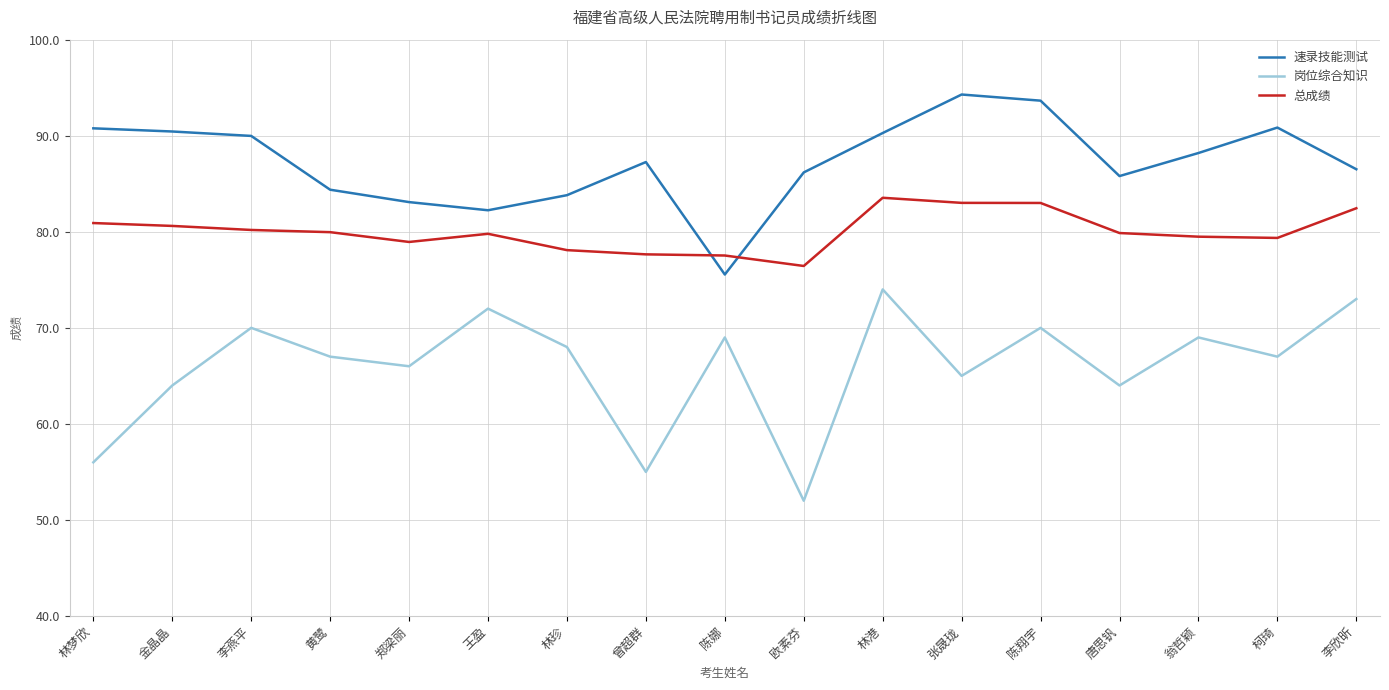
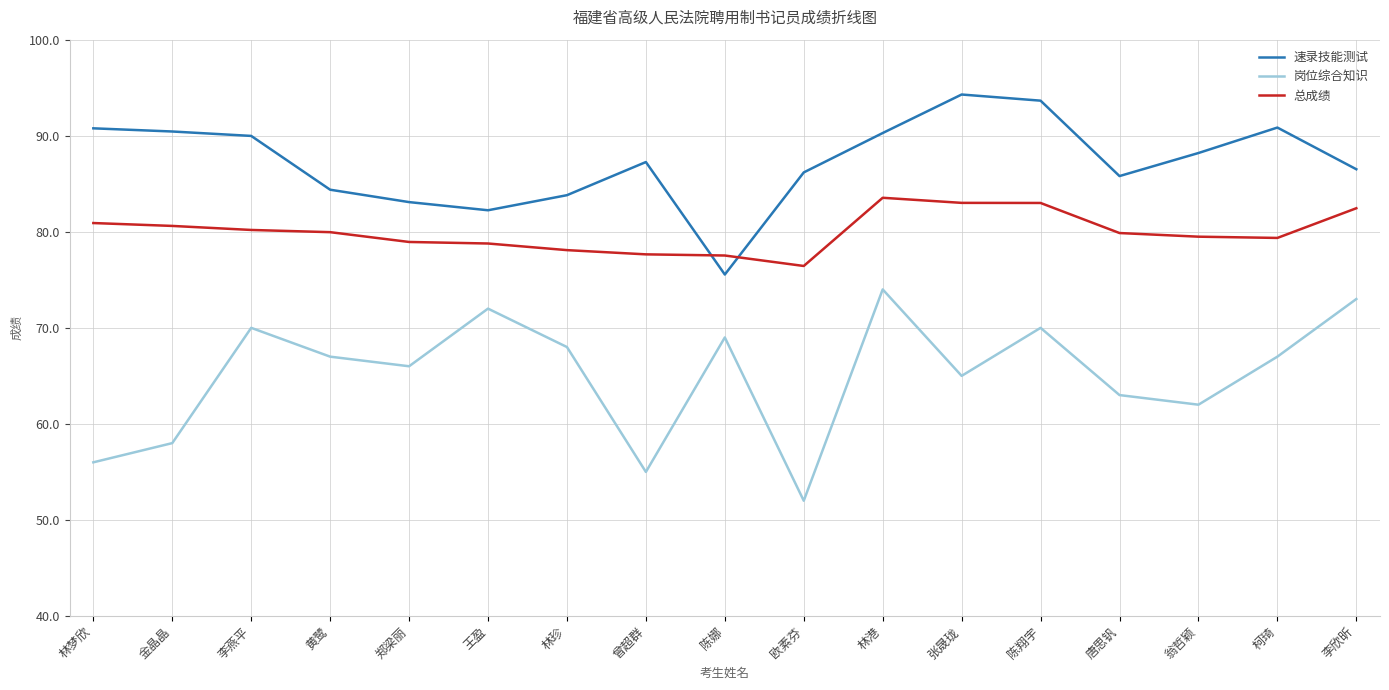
  {
    "速录技能测试": {
      "林梦欣": 91,
      "金晶晶": 90,
      "李燕平": 90,
      "黄鹭": 84,
      "郑梁丽": 83,
      "王盈": 82,
      "林珍": 84,
      "曾超群": 87,
      "陈娜": 76,
      "欧素芬": 86,
      "林港": 90,
      "张晟珑": 94,
      "陈翔宇": 94,
      "唐思钒": 86,
      "翁哲颖": 88,
      "柯琦": 91,
      "李欣昕": 87
    },
    "岗位综合知识": {
      "林梦欣": 56,
-     "金晶晶": 64,
+     "金晶晶": 58,
      "李燕平": 70,
      "黄鹭": 67,
      "郑梁丽": 66,
      "王盈": 72,
      "林珍": 68,
      "曾超群": 55,
      "陈娜": 69,
      "欧素芬": 52,
      "林港": 74,
      "张晟珑": 65,
      "陈翔宇": 70,
-     "唐思钒": 64,
-     "翁哲颖": 69,
+     "唐思钒": 63,
+     "翁哲颖": 62,
      "柯琦": 67,
      "李欣昕": 73
    },
    "总成绩": {
      "林梦欣": 81,
      "金晶晶": 81,
      "李燕平": 80,
      "黄鹭": 80,
      "郑梁丽": 79,
-     "王盈": 80,
+     "王盈": 79,
      "林珍": 78,
      "曾超群": 78,
      "陈娜": 78,
      "欧素芬": 76,
      "林港": 84,
      "张晟珑": 83,
      "陈翔宇": 83,
      "唐思钒": 80,
      "翁哲颖": 79,
      "柯琦": 79,
      "李欣昕": 82
    }
  }
